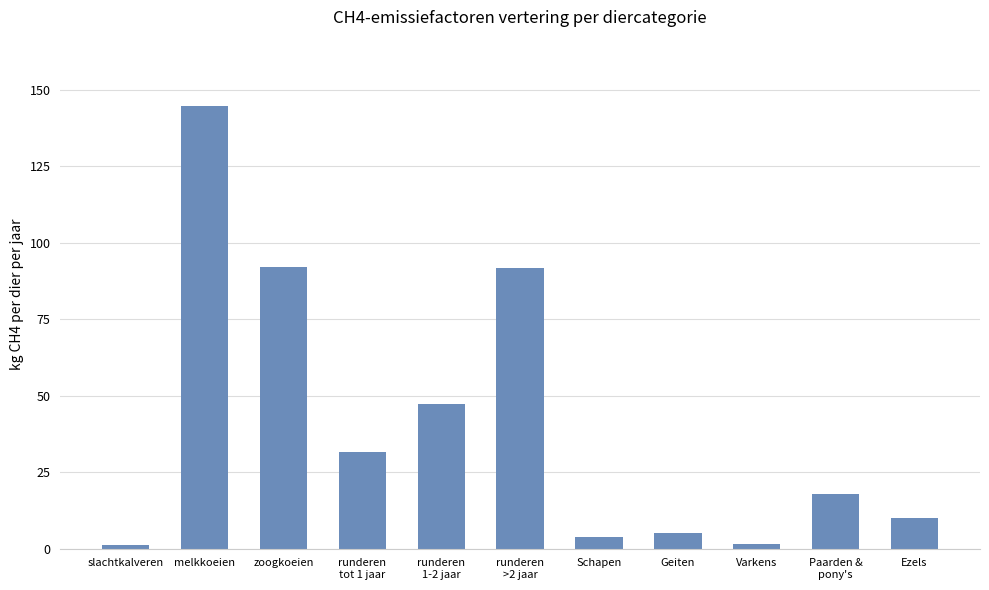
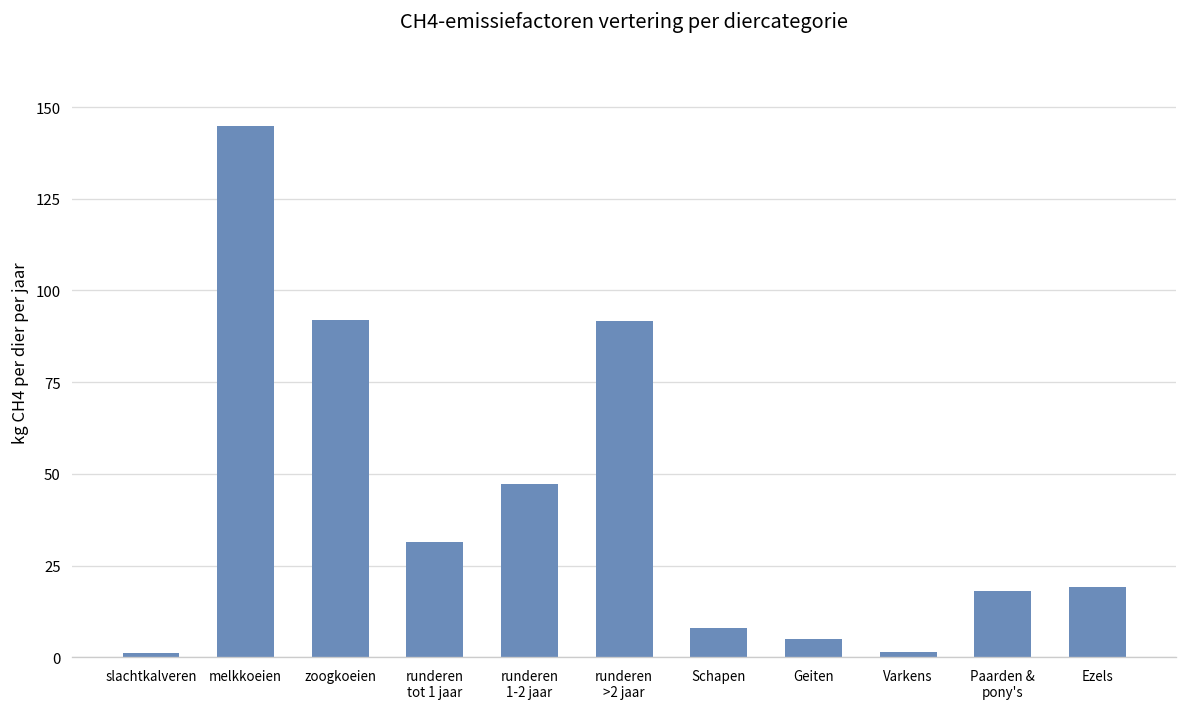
  {
    "slachtkalveren": 1,
    "melkkoeien": 145,
    "zoogkoeien": 92,
    "runderen tot 1 jaar": 31,
    "runderen 1-2 jaar": 47,
    "runderen >2 jaar": 92,
-   "Schapen": 4,
+   "Schapen": 8,
    "Geiten": 5,
    "Varkens": 2,
    "Paarden & pony's": 18,
-   "Ezels": 10
+   "Ezels": 19
  }
